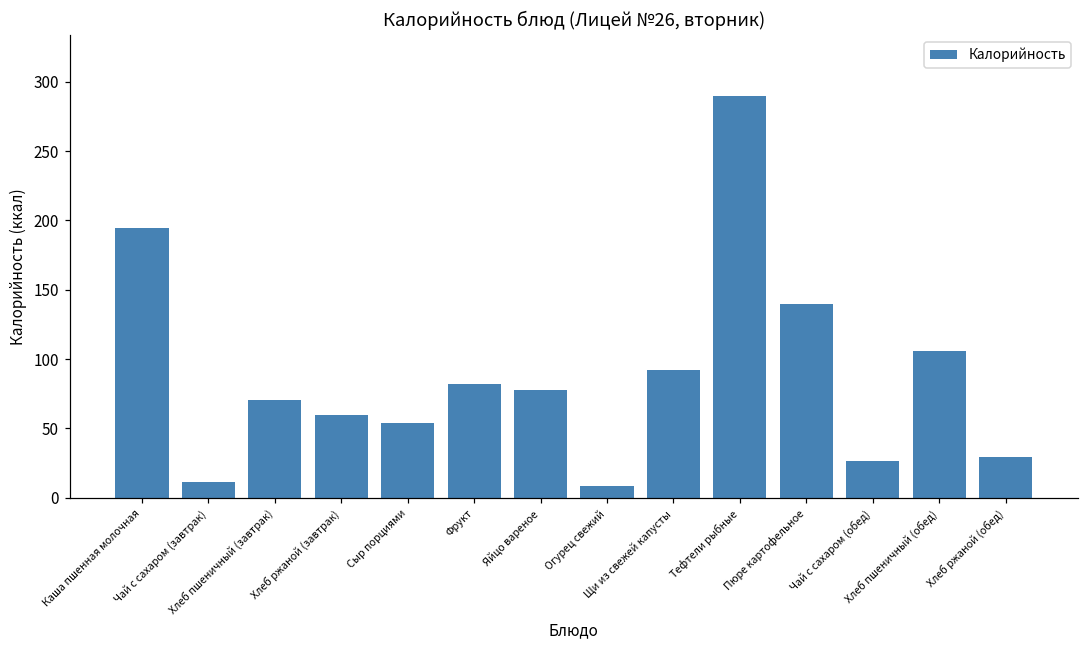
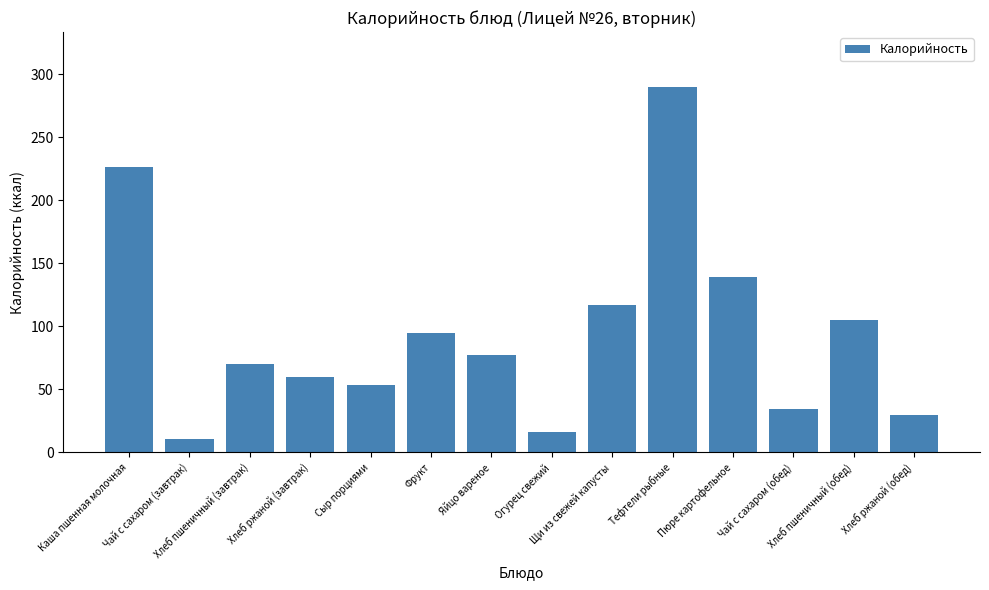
  {
-   "Каша пшенная молочная": 194,
+   "Каша пшенная молочная": 226,
    "Чай с сахаром (завтрак)": 11,
    "Хлеб пшеничный (завтрак)": 70,
    "Хлеб ржаной (завтрак)": 60,
    "Сыр порциями": 54,
-   "Фрукт": 82,
+   "Фрукт": 95,
    "Яйцо вареное": 78,
-   "Огурец свежий": 9,
-   "Щи из свежей капусты": 92,
+   "Огурец свежий": 16,
+   "Щи из свежей капусты": 117,
    "Тефтели рыбные": 290,
    "Пюре картофельное": 139,
-   "Чай с сахаром (обед)": 27,
+   "Чай с сахаром (обед)": 35,
    "Хлеб пшеничный (обед)": 105,
    "Хлеб ржаной (обед)": 30
  }
